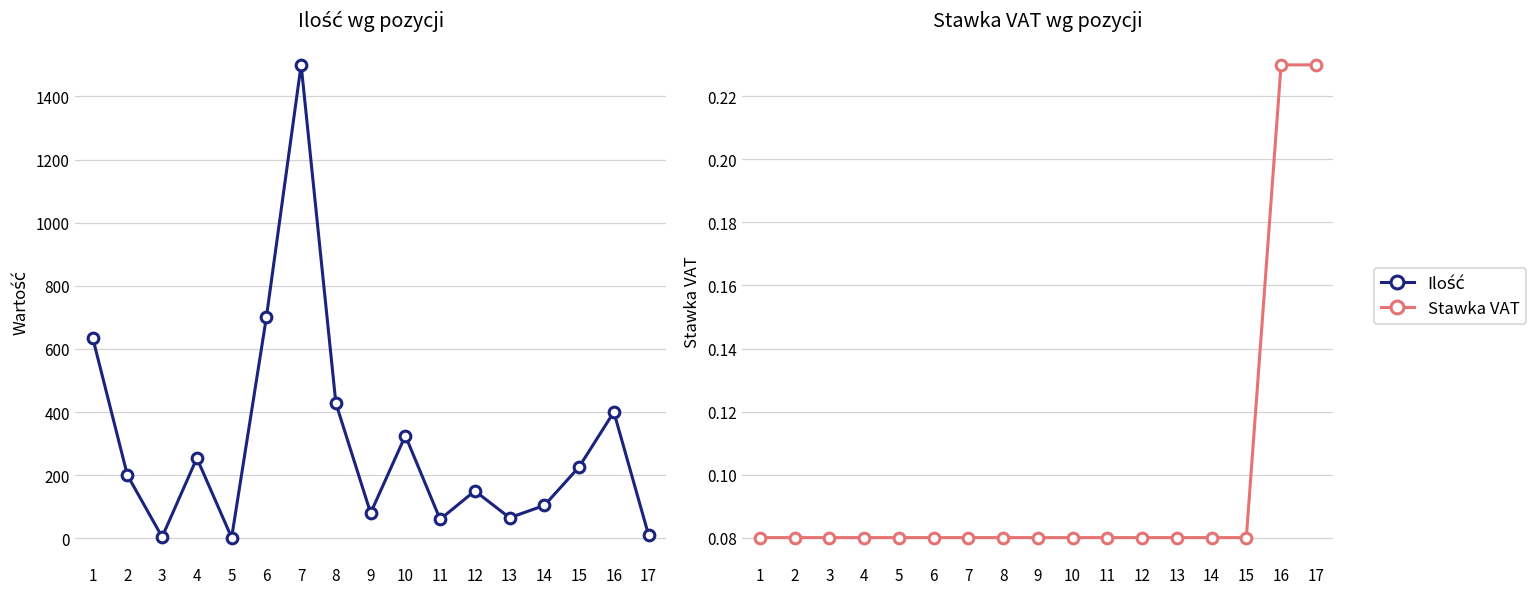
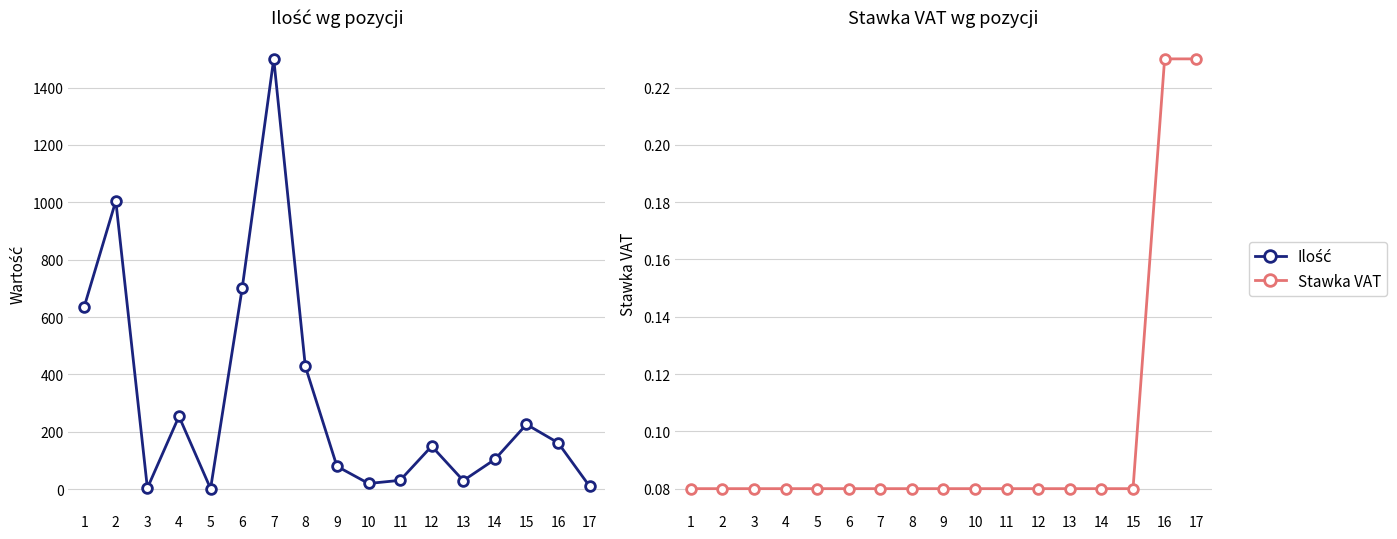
  {
    "Ilość wg pozycji": {
      "1": 640,
-     "2": 200,
+     "2": 1010,
      "3": 0,
      "4": 250,
      "5": 0,
      "6": 700,
      "7": 1500,
      "8": 430,
      "9": 80,
-     "10": 330,
-     "11": 60,
+     "10": 20,
+     "11": 30,
      "12": 150,
-     "13": 70,
+     "13": 30,
      "14": 100,
      "15": 230,
-     "16": 400,
+     "16": 160,
      "17": 10
    },
    "Stawka VAT wg pozycji": {
      "1": 0.080,
      "2": 0.080,
      "3": 0.080,
      "4": 0.080,
      "5": 0.080,
      "6": 0.080,
      "7": 0.080,
      "8": 0.080,
      "9": 0.080,
      "10": 0.080,
      "11": 0.080,
      "12": 0.080,
      "13": 0.080,
      "14": 0.080,
      "15": 0.080,
      "16": 0.230,
      "17": 0.230
    }
  }
